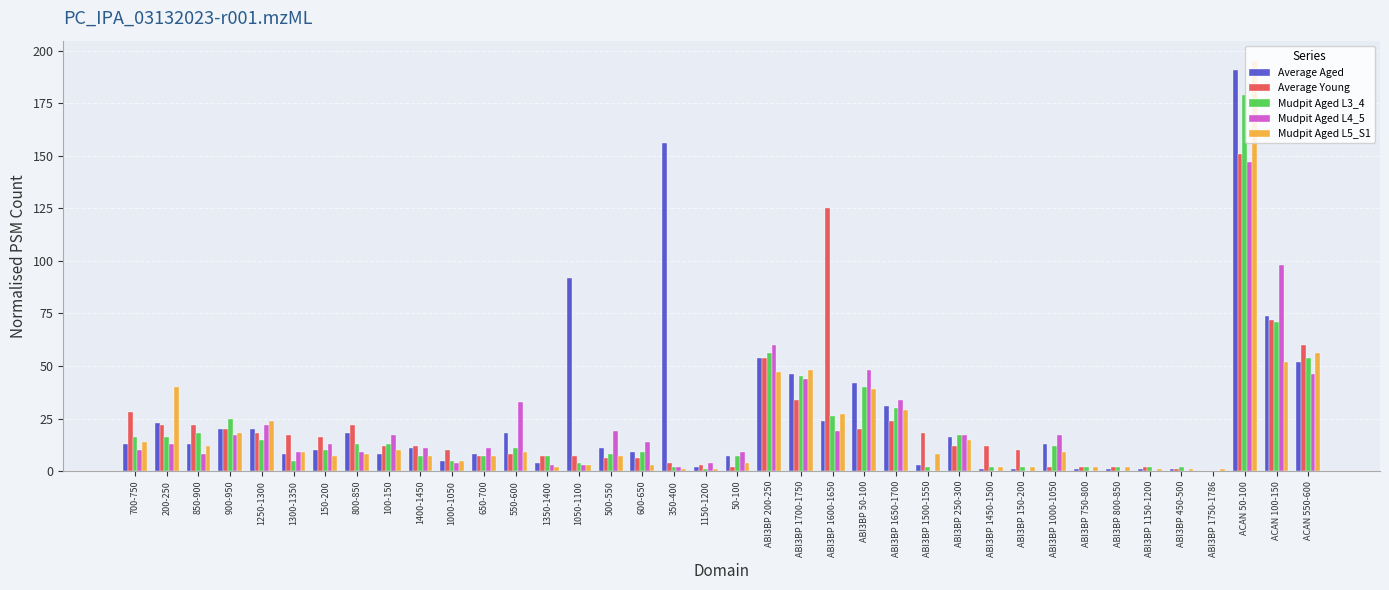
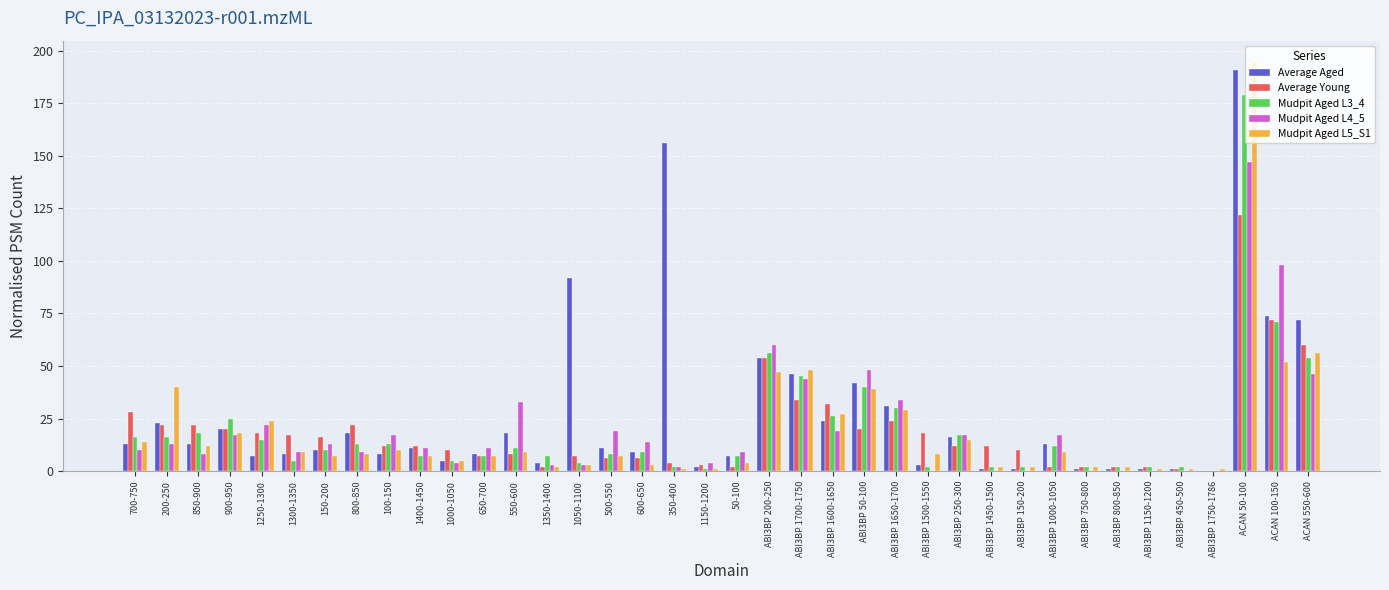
  {
    "Average Aged": {
      "700-750": 13,
      "200-250": 23,
      "850-900": 13,
      "900-950": 20,
-     "1250-1300": 20,
+     "1250-1300": 7,
      "1300-1350": 8,
      "150-200": 10,
      "800-850": 18,
      "100-150": 8,
      "1400-1450": 11,
      "1000-1050": 5,
      "650-700": 8,
      "550-600": 18,
      "1350-1400": 4,
      "1050-1100": 92,
      "500-550": 11,
      "600-650": 9,
      "350-400": 156,
      "1150-1200": 2,
      "50-100": 7,
      "ABI3BP 200-250": 54,
      "ABI3BP 1700-1750": 46,
      "ABI3BP 1600-1650": 24,
      "ABI3BP 50-100": 42,
      "ABI3BP 1650-1700": 31,
      "ABI3BP 1500-1550": 3,
      "ABI3BP 250-300": 16,
      "ABI3BP 1000-1050": 13,
      "ABI3BP 1750-1786": 0,
      "ACAN 50-100": 191,
      "ACAN 100-150": 74,
-     "ACAN 550-600": 52
+     "ACAN 550-600": 72
    },
    "Average Young": {
      "700-750": 28,
      "200-250": 22,
      "850-900": 22,
      "900-950": 20,
      "1250-1300": 18,
      "1300-1350": 17,
      "150-200": 16,
      "800-850": 22,
      "100-150": 12,
      "1400-1450": 12,
      "1000-1050": 10,
      "650-700": 7,
      "550-600": 8,
-     "1350-1400": 7,
+     "1350-1400": 2,
      "1050-1100": 7,
      "500-550": 6,
      "600-650": 6,
      "350-400": 4,
      "1150-1200": 3,
      "50-100": 2,
      "ABI3BP 200-250": 54,
      "ABI3BP 1700-1750": 34,
-     "ABI3BP 1600-1650": 125,
+     "ABI3BP 1600-1650": 32,
      "ABI3BP 50-100": 20,
      "ABI3BP 1650-1700": 24,
      "ABI3BP 1500-1550": 18,
      "ABI3BP 250-300": 12,
      "ABI3BP 1450-1500": 12,
      "ABI3BP 150-200": 10,
      "ABI3BP 1000-1050": 2,
      "ABI3BP 750-800": 2,
      "ABI3BP 800-850": 2,
      "ABI3BP 1150-1200": 2,
      "ABI3BP 1750-1786": 0,
-     "ACAN 50-100": 151,
+     "ACAN 50-100": 122,
      "ACAN 100-150": 72,
      "ACAN 550-600": 60
    },
    "Mudpit Aged L3_4": {
      "700-750": 16,
      "200-250": 16,
      "850-900": 18,
      "900-950": 25,
      "1250-1300": 15,
      "1300-1350": 5,
      "150-200": 10,
      "800-850": 13,
      "100-150": 13,
      "1400-1450": 7,
      "1000-1050": 5,
      "650-700": 7,
      "550-600": 11,
      "1350-1400": 7,
      "1050-1100": 4,
      "500-550": 8,
      "600-650": 9,
      "350-400": 2,
      "50-100": 7,
      "ABI3BP 200-250": 56,
      "ABI3BP 1700-1750": 45,
      "ABI3BP 1600-1650": 26,
      "ABI3BP 50-100": 40,
      "ABI3BP 1650-1700": 30,
      "ABI3BP 1500-1550": 2,
      "ABI3BP 250-300": 17,
      "ABI3BP 1450-1500": 2,
      "ABI3BP 150-200": 2,
      "ABI3BP 1000-1050": 12,
      "ABI3BP 750-800": 2,
      "ABI3BP 800-850": 2,
      "ABI3BP 1150-1200": 2,
      "ABI3BP 450-500": 2,
      "ABI3BP 1750-1786": 0,
      "ACAN 100-150": 71,
      "ACAN 550-600": 54
    },
    "Mudpit Aged L4_5": {
      "700-750": 10,
      "200-250": 13,
      "850-900": 8,
      "900-950": 17,
      "1250-1300": 22,
      "1300-1350": 9,
      "150-200": 13,
      "800-850": 9,
      "100-150": 17,
      "1400-1450": 11,
      "1000-1050": 4,
      "650-700": 11,
      "550-600": 33,
      "1350-1400": 3,
      "1050-1100": 3,
      "500-550": 19,
      "600-650": 14,
      "350-400": 2,
      "1150-1200": 4,
      "50-100": 9,
      "ABI3BP 200-250": 60,
      "ABI3BP 1700-1750": 44,
      "ABI3BP 1600-1650": 19,
      "ABI3BP 50-100": 48,
      "ABI3BP 1650-1700": 34,
      "ABI3BP 1500-1550": 0,
      "ABI3BP 250-300": 17,
      "ABI3BP 1450-1500": 0,
      "ABI3BP 150-200": 0,
      "ABI3BP 1000-1050": 17,
      "ABI3BP 750-800": 0,
      "ABI3BP 800-850": 0,
      "ABI3BP 1150-1200": 0,
      "ABI3BP 450-500": 0,
      "ABI3BP 1750-1786": 0,
      "ACAN 50-100": 147,
      "ACAN 100-150": 98,
      "ACAN 550-600": 46
    },
    "Mudpit Aged L5_S1": {
      "700-750": 14,
      "200-250": 40,
      "850-900": 12,
      "900-950": 18,
      "1250-1300": 24,
      "1300-1350": 9,
      "150-200": 7,
      "800-850": 8,
      "100-150": 10,
      "1400-1450": 7,
      "1000-1050": 5,
      "650-700": 7,
      "550-600": 9,
      "1350-1400": 2,
      "1050-1100": 3,
      "500-550": 7,
      "600-650": 3,
      "50-100": 4,
      "ABI3BP 200-250": 47,
      "ABI3BP 1700-1750": 48,
      "ABI3BP 1600-1650": 27,
      "ABI3BP 50-100": 39,
      "ABI3BP 1650-1700": 29,
      "ABI3BP 1500-1550": 8,
      "ABI3BP 250-300": 15,
      "ABI3BP 1450-1500": 2,
      "ABI3BP 150-200": 2,
      "ABI3BP 1000-1050": 9,
      "ABI3BP 750-800": 2,
      "ABI3BP 800-850": 2,
      "ACAN 100-150": 52,
      "ACAN 550-600": 56
    }
  }
